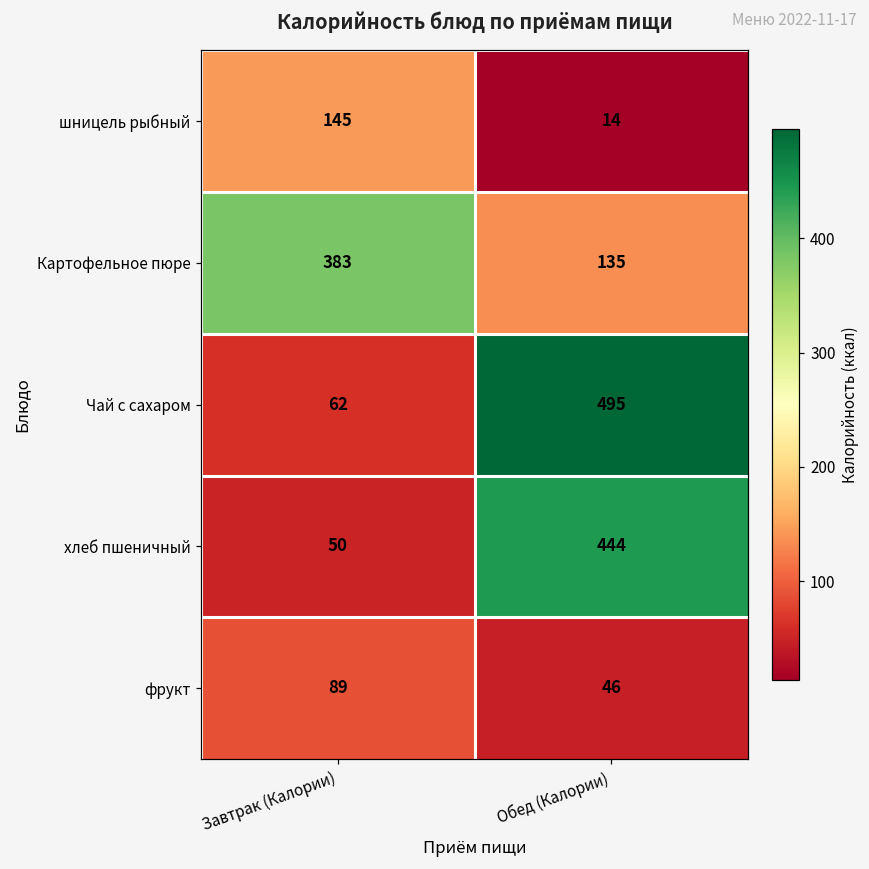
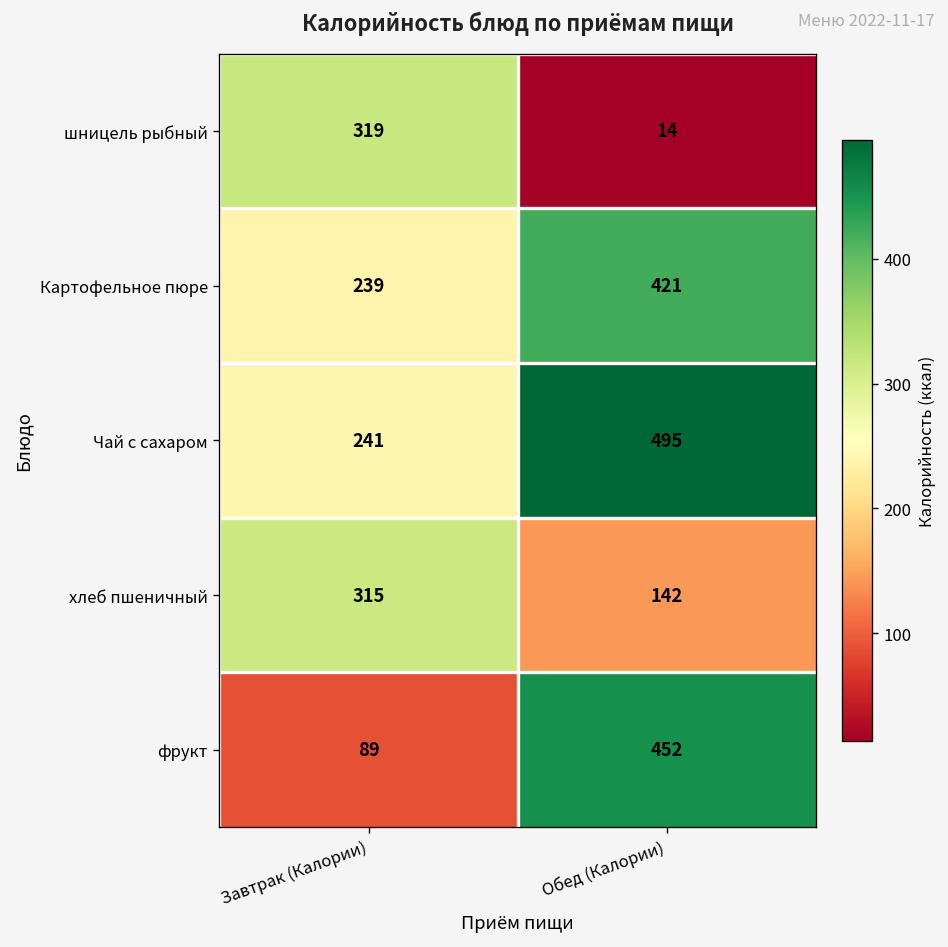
  {
    "шницель рыбный": {
-     "Завтрак (Калории)": 145,
+     "Завтрак (Калории)": 319,
      "Обед (Калории)": 14
    },
    "Картофельное пюре": {
-     "Завтрак (Калории)": 383,
-     "Обед (Калории)": 135
+     "Завтрак (Калории)": 239,
+     "Обед (Калории)": 421
    },
    "Чай с сахаром": {
-     "Завтрак (Калории)": 62,
+     "Завтрак (Калории)": 241,
      "Обед (Калории)": 495
    },
    "хлеб пшеничный": {
-     "Завтрак (Калории)": 50,
-     "Обед (Калории)": 444
+     "Завтрак (Калории)": 315,
+     "Обед (Калории)": 142
    },
    "фрукт": {
      "Завтрак (Калории)": 89,
-     "Обед (Калории)": 46
+     "Обед (Калории)": 452
    }
  }
